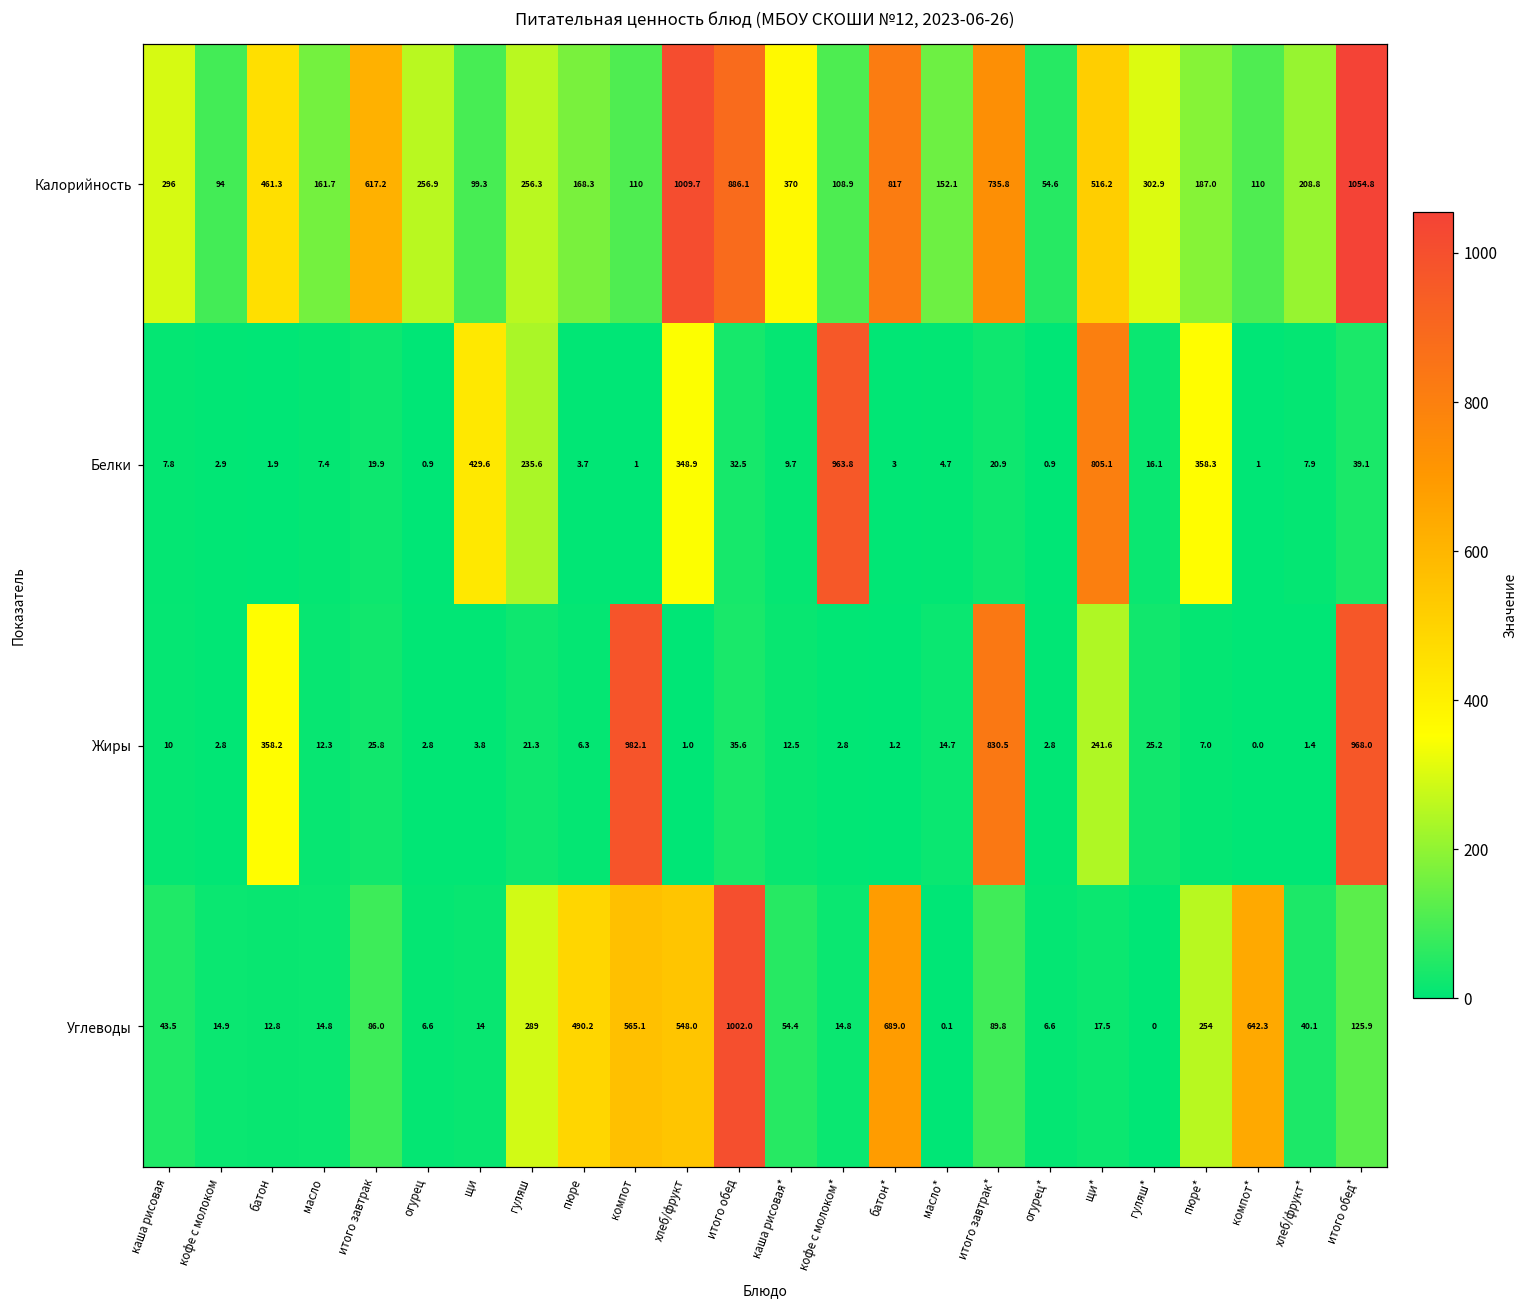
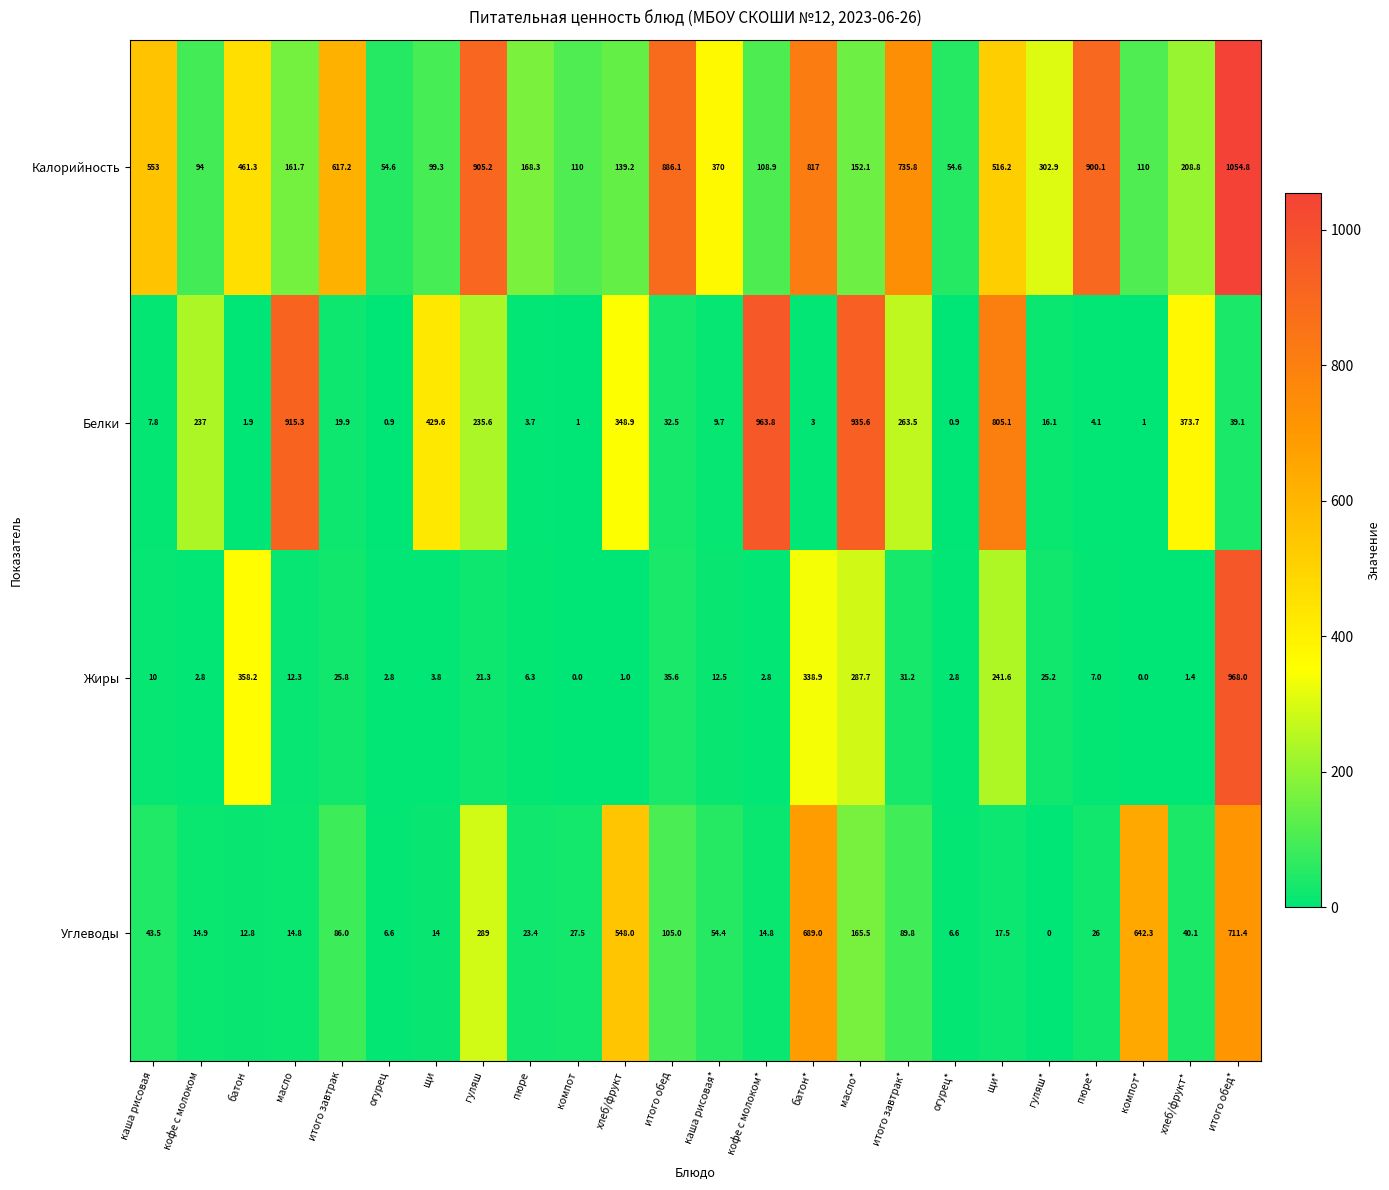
  {
    "Калорийность": {
-     "каша рисовая": 296,
+     "каша рисовая": 553,
      "кофе с молоком": 94,
      "батон": 461.3,
      "масло": 161.7,
      "итого завтрак": 617.2,
-     "огурец": 256.9,
+     "огурец": 54.6,
      "щи": 99.3,
-     "гуляш": 256.3,
+     "гуляш": 905.2,
      "пюре": 168.3,
      "компот": 110,
-     "хлеб/фрукт": 1009.7,
+     "хлеб/фрукт": 139.2,
      "итого обед": 886.1,
      "каша рисовая*": 370,
      "кофе с молоком*": 108.9,
      "батон*": 817,
      "масло*": 152.1,
      "итого завтрак*": 735.8,
      "огурец*": 54.6,
      "щи*": 516.2,
      "гуляш*": 302.9,
-     "пюре*": 187.0,
+     "пюре*": 900.1,
      "компот*": 110,
      "хлеб/фрукт*": 208.8,
      "итого обед*": 1054.8
    },
    "Белки": {
      "каша рисовая": 7.8,
-     "кофе с молоком": 2.9,
+     "кофе с молоком": 237,
      "батон": 1.9,
-     "масло": 7.4,
+     "масло": 915.3,
      "итого завтрак": 19.9,
      "огурец": 0.9,
      "щи": 429.6,
      "гуляш": 235.6,
      "пюре": 3.7,
      "компот": 1,
      "хлеб/фрукт": 348.9,
      "итого обед": 32.5,
      "каша рисовая*": 9.7,
      "кофе с молоком*": 963.8,
      "батон*": 3,
-     "масло*": 4.7,
-     "итого завтрак*": 20.9,
+     "масло*": 935.6,
+     "итого завтрак*": 263.5,
      "огурец*": 0.9,
      "щи*": 805.1,
      "гуляш*": 16.1,
-     "пюре*": 358.3,
+     "пюре*": 4.1,
      "компот*": 1,
-     "хлеб/фрукт*": 7.9,
+     "хлеб/фрукт*": 373.7,
      "итого обед*": 39.1
    },
    "Жиры": {
      "каша рисовая": 10,
      "кофе с молоком": 2.8,
      "батон": 358.2,
      "масло": 12.3,
      "итого завтрак": 25.8,
      "огурец": 2.8,
      "щи": 3.8,
      "гуляш": 21.3,
      "пюре": 6.3,
-     "компот": 982.1,
+     "компот": 0.0,
      "хлеб/фрукт": 1.0,
      "итого обед": 35.6,
      "каша рисовая*": 12.5,
      "кофе с молоком*": 2.8,
-     "батон*": 1.2,
-     "масло*": 14.7,
-     "итого завтрак*": 830.5,
+     "батон*": 338.9,
+     "масло*": 287.7,
+     "итого завтрак*": 31.2,
      "огурец*": 2.8,
      "щи*": 241.6,
      "гуляш*": 25.2,
      "пюре*": 7.0,
      "компот*": 0.0,
      "хлеб/фрукт*": 1.4,
      "итого обед*": 968.0
    },
    "Углеводы": {
      "каша рисовая": 43.5,
      "кофе с молоком": 14.9,
      "батон": 12.8,
      "масло": 14.8,
      "итого завтрак": 86.0,
      "огурец": 6.6,
      "щи": 14,
      "гуляш": 289,
-     "пюре": 490.2,
-     "компот": 565.1,
+     "пюре": 23.4,
+     "компот": 27.5,
      "хлеб/фрукт": 548.0,
-     "итого обед": 1002.0,
+     "итого обед": 105.0,
      "каша рисовая*": 54.4,
      "кофе с молоком*": 14.8,
      "батон*": 689.0,
-     "масло*": 0.1,
+     "масло*": 165.5,
      "итого завтрак*": 89.8,
      "огурец*": 6.6,
      "щи*": 17.5,
      "гуляш*": 0,
-     "пюре*": 254,
+     "пюре*": 26,
      "компот*": 642.3,
      "хлеб/фрукт*": 40.1,
-     "итого обед*": 125.9
+     "итого обед*": 711.4
    }
  }
